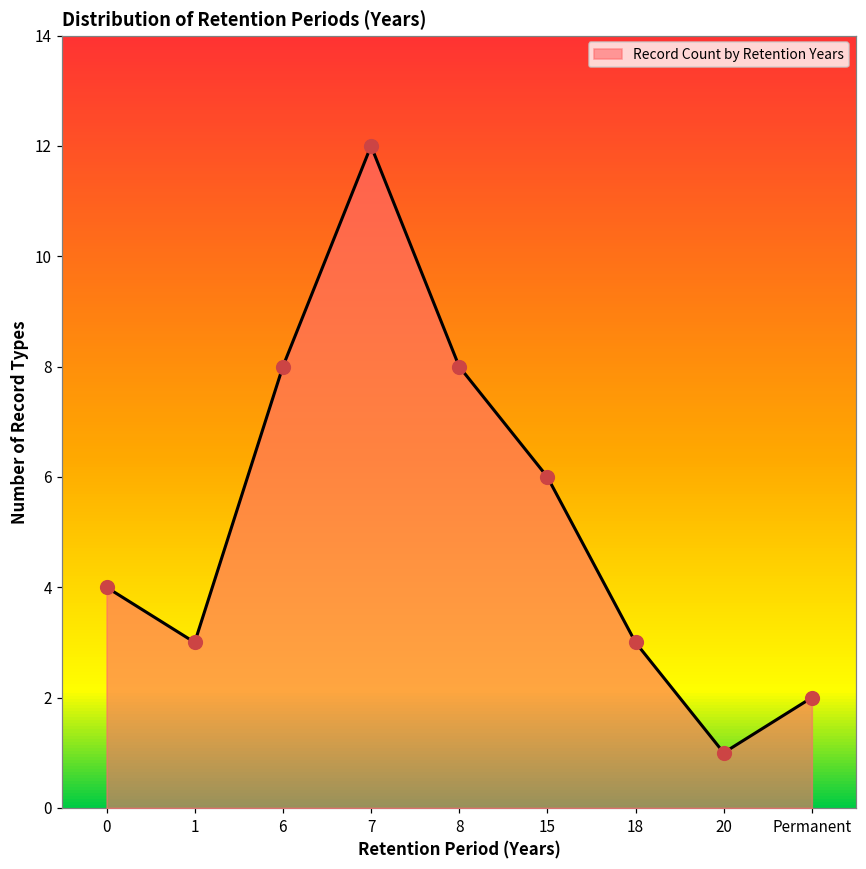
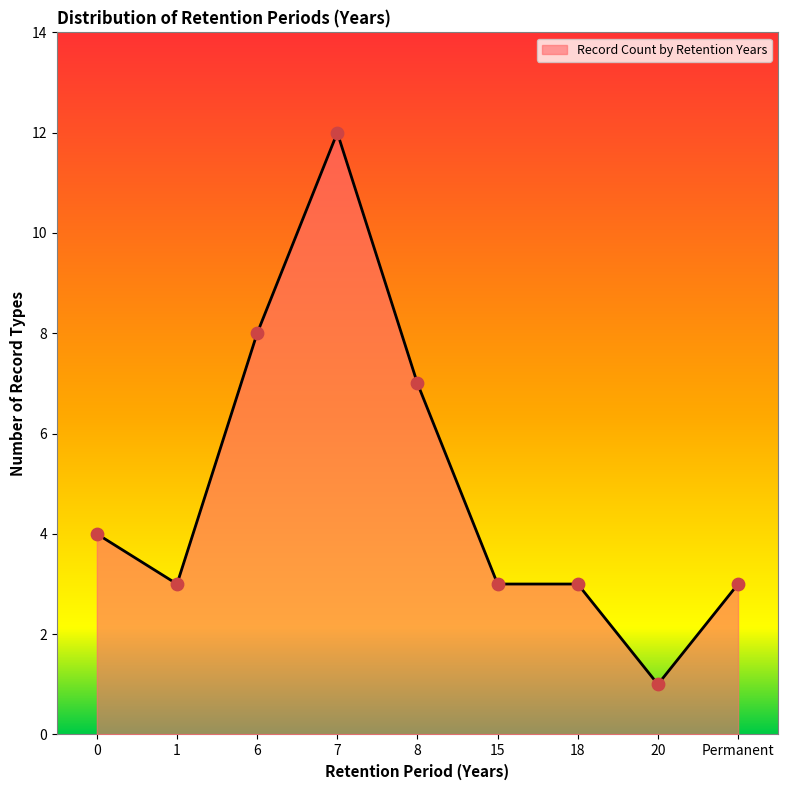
  {
    "0": 4,
    "1": 3,
    "6": 8,
    "7": 12,
-   "8": 8,
-   "15": 6,
+   "8": 7,
+   "15": 3,
    "18": 3,
    "20": 1,
-   "Permanent": 2
+   "Permanent": 3
  }
